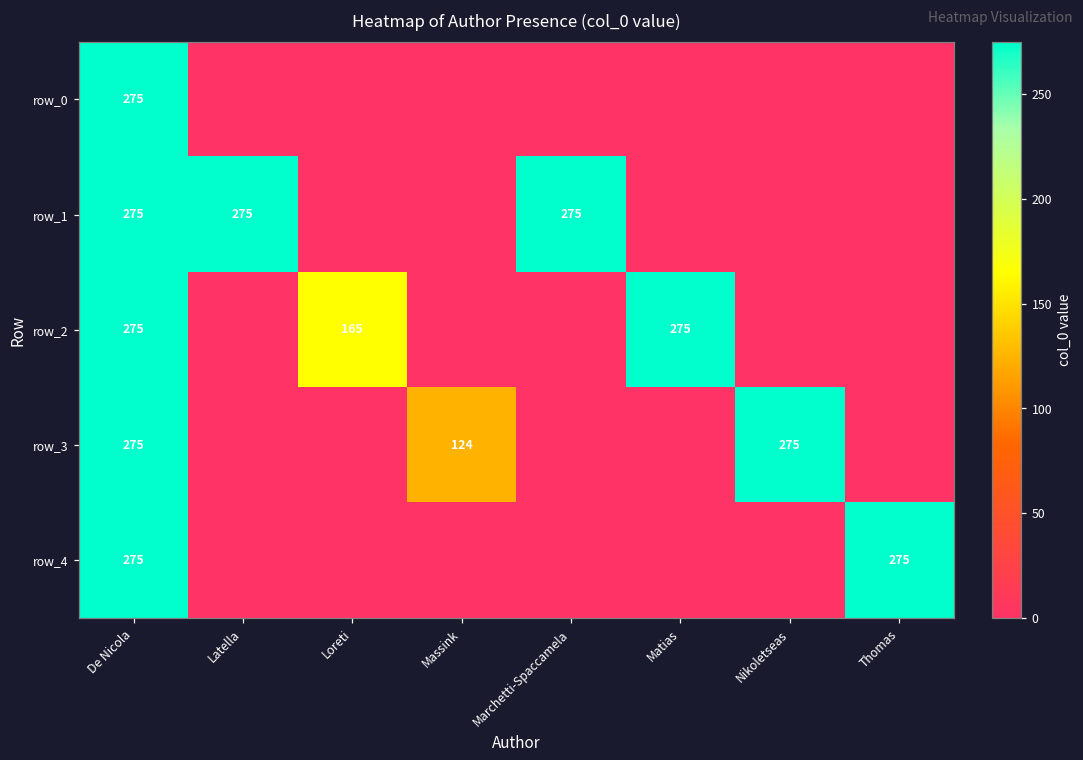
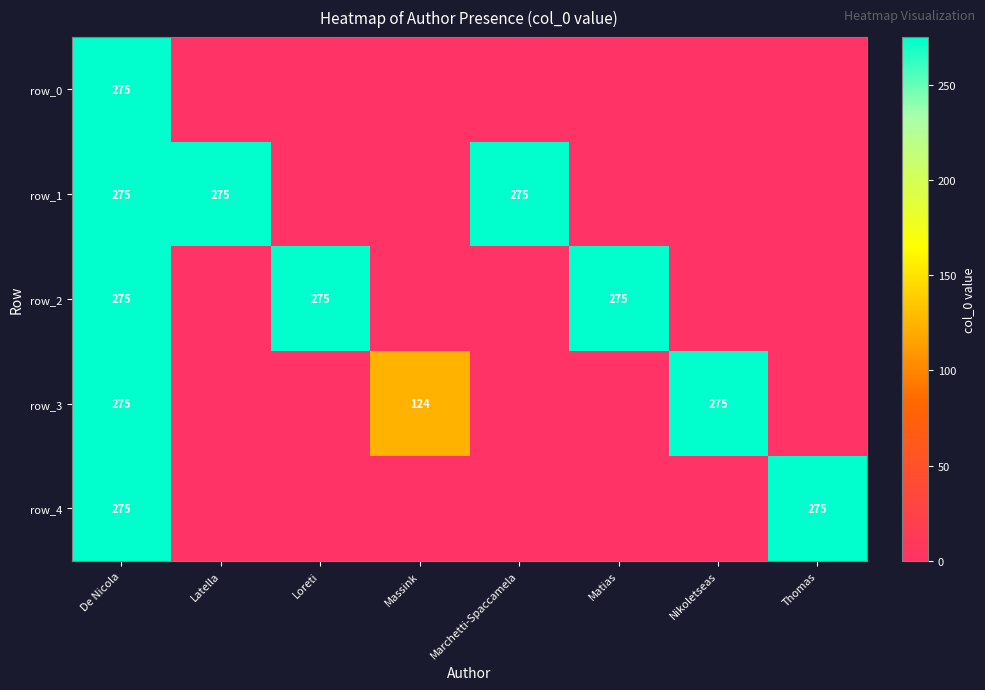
  {
    "row_0": {
      "De Nicola": 275
    },
    "row_1": {
      "De Nicola": 275,
      "Latella": 275,
      "Marchetti-Spaccamela": 275
    },
    "row_2": {
      "De Nicola": 275,
-     "Loreti": 165,
+     "Loreti": 275,
      "Matias": 275
    },
    "row_3": {
      "De Nicola": 275,
      "Massink": 124,
      "Nikoletseas": 275
    },
    "row_4": {
      "De Nicola": 275,
      "Thomas": 275
    }
  }
